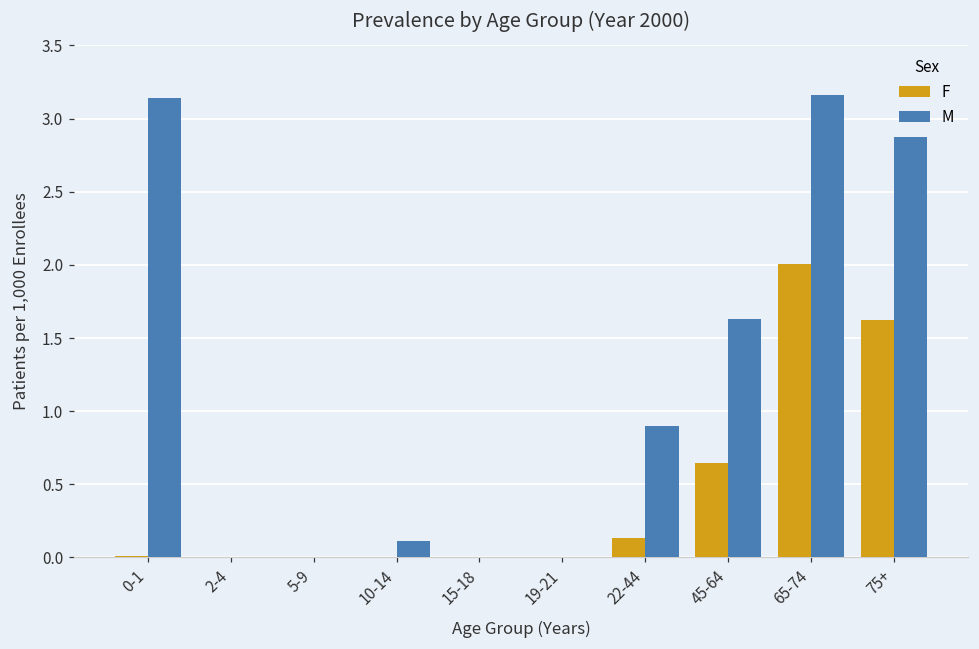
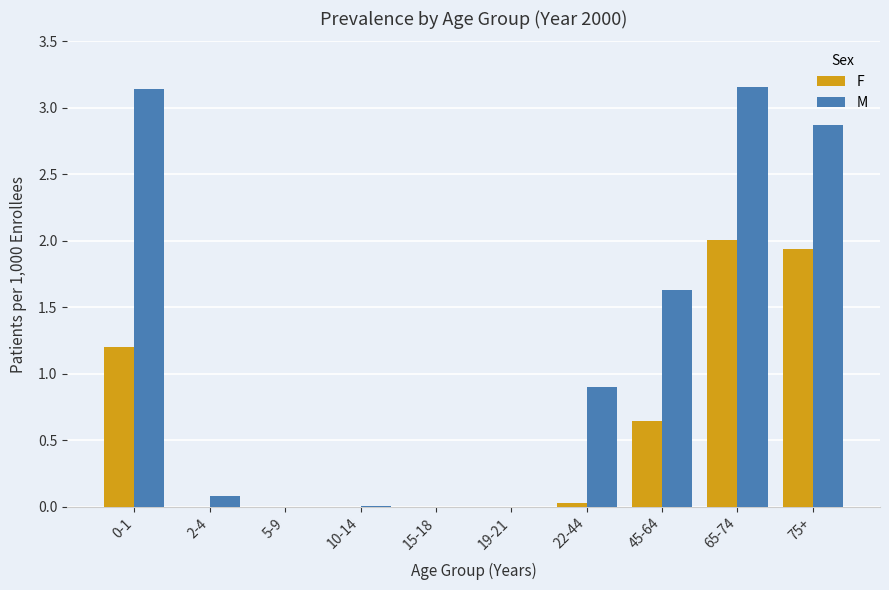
  {
    "F": {
-     "0-1": 0.01,
+     "0-1": 1.20,
      "2-4": 0.00,
      "5-9": 0.00,
      "10-14": 0.00,
      "15-18": 0.00,
      "19-21": 0.00,
-     "22-44": 0.14,
+     "22-44": 0.03,
      "45-64": 0.65,
      "65-74": 2.00,
-     "75+": 1.62
+     "75+": 1.94
    },
    "M": {
      "0-1": 3.14,
-     "2-4": 0.01,
+     "2-4": 0.08,
      "5-9": 0.00,
-     "10-14": 0.11,
+     "10-14": 0.00,
      "15-18": 0.00,
      "19-21": 0.00,
      "22-44": 0.90,
      "45-64": 1.63,
      "65-74": 3.16,
      "75+": 2.87
    }
  }
